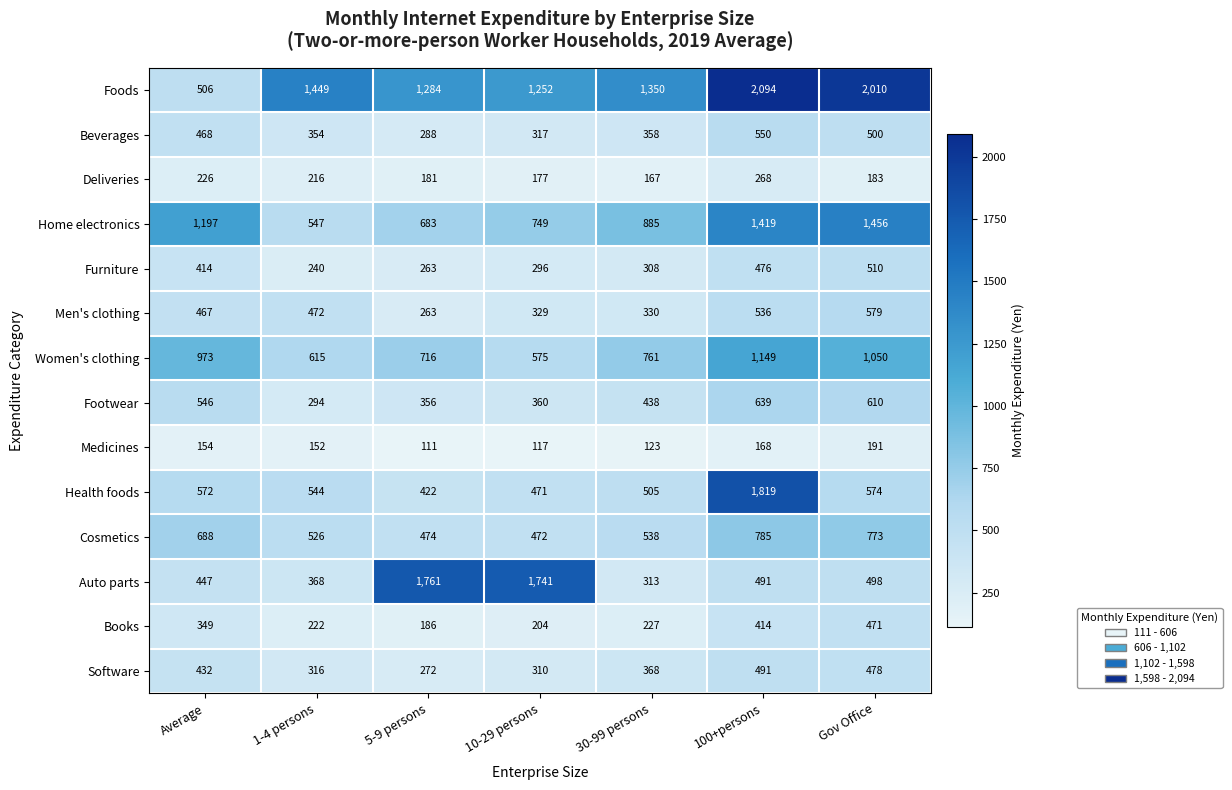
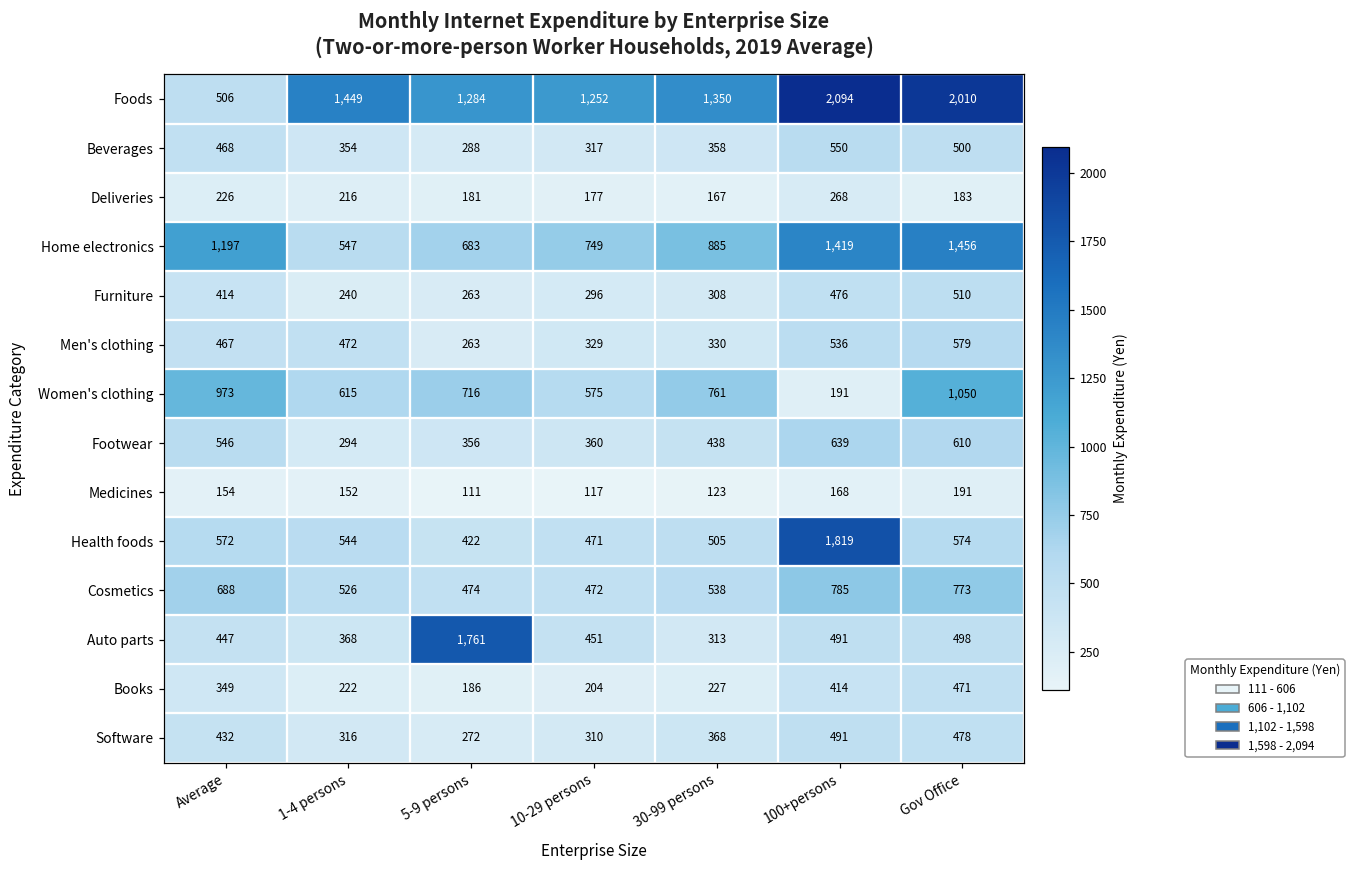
  {
    "Foods": {
      "Average": "506",
      "1-4 persons": "1,449",
      "5-9 persons": "1,284",
      "10-29 persons": "1,252",
      "30-99 persons": "1,350",
      "100+persons": "2,094",
      "Gov Office": "2,010"
    },
    "Beverages": {
      "Average": "468",
      "1-4 persons": "354",
      "5-9 persons": "288",
      "10-29 persons": "317",
      "30-99 persons": "358",
      "100+persons": "550",
      "Gov Office": "500"
    },
    "Deliveries": {
      "Average": "226",
      "1-4 persons": "216",
      "5-9 persons": "181",
      "10-29 persons": "177",
      "30-99 persons": "167",
      "100+persons": "268",
      "Gov Office": "183"
    },
    "Home electronics": {
      "Average": "1,197",
      "1-4 persons": "547",
      "5-9 persons": "683",
      "10-29 persons": "749",
      "30-99 persons": "885",
      "100+persons": "1,419",
      "Gov Office": "1,456"
    },
    "Furniture": {
      "Average": "414",
      "1-4 persons": "240",
      "5-9 persons": "263",
      "10-29 persons": "296",
      "30-99 persons": "308",
      "100+persons": "476",
      "Gov Office": "510"
    },
    "Men's clothing": {
      "Average": "467",
      "1-4 persons": "472",
      "5-9 persons": "263",
      "10-29 persons": "329",
      "30-99 persons": "330",
      "100+persons": "536",
      "Gov Office": "579"
    },
    "Women's clothing": {
      "Average": "973",
      "1-4 persons": "615",
      "5-9 persons": "716",
      "10-29 persons": "575",
      "30-99 persons": "761",
-     "100+persons": "1,149",
+     "100+persons": "191",
      "Gov Office": "1,050"
    },
    "Footwear": {
      "Average": "546",
      "1-4 persons": "294",
      "5-9 persons": "356",
      "10-29 persons": "360",
      "30-99 persons": "438",
      "100+persons": "639",
      "Gov Office": "610"
    },
    "Medicines": {
      "Average": "154",
      "1-4 persons": "152",
      "5-9 persons": "111",
      "10-29 persons": "117",
      "30-99 persons": "123",
      "100+persons": "168",
      "Gov Office": "191"
    },
    "Health foods": {
      "Average": "572",
      "1-4 persons": "544",
      "5-9 persons": "422",
      "10-29 persons": "471",
      "30-99 persons": "505",
      "100+persons": "1,819",
      "Gov Office": "574"
    },
    "Cosmetics": {
      "Average": "688",
      "1-4 persons": "526",
      "5-9 persons": "474",
      "10-29 persons": "472",
      "30-99 persons": "538",
      "100+persons": "785",
      "Gov Office": "773"
    },
    "Auto parts": {
      "Average": "447",
      "1-4 persons": "368",
      "5-9 persons": "1,761",
-     "10-29 persons": "1,741",
+     "10-29 persons": "451",
      "30-99 persons": "313",
      "100+persons": "491",
      "Gov Office": "498"
    },
    "Books": {
      "Average": "349",
      "1-4 persons": "222",
      "5-9 persons": "186",
      "10-29 persons": "204",
      "30-99 persons": "227",
      "100+persons": "414",
      "Gov Office": "471"
    },
    "Software": {
      "Average": "432",
      "1-4 persons": "316",
      "5-9 persons": "272",
      "10-29 persons": "310",
      "30-99 persons": "368",
      "100+persons": "491",
      "Gov Office": "478"
    }
  }
